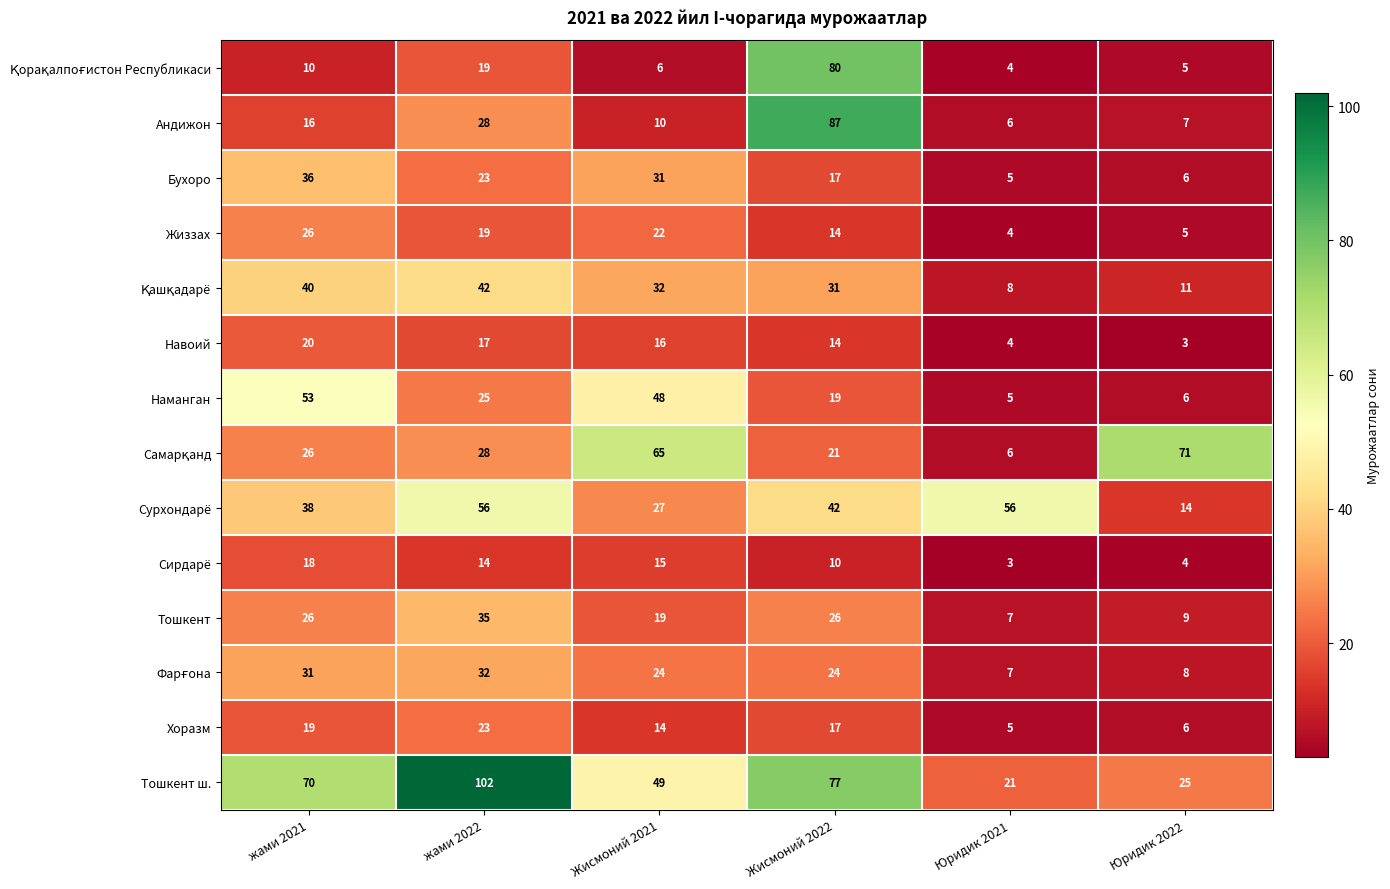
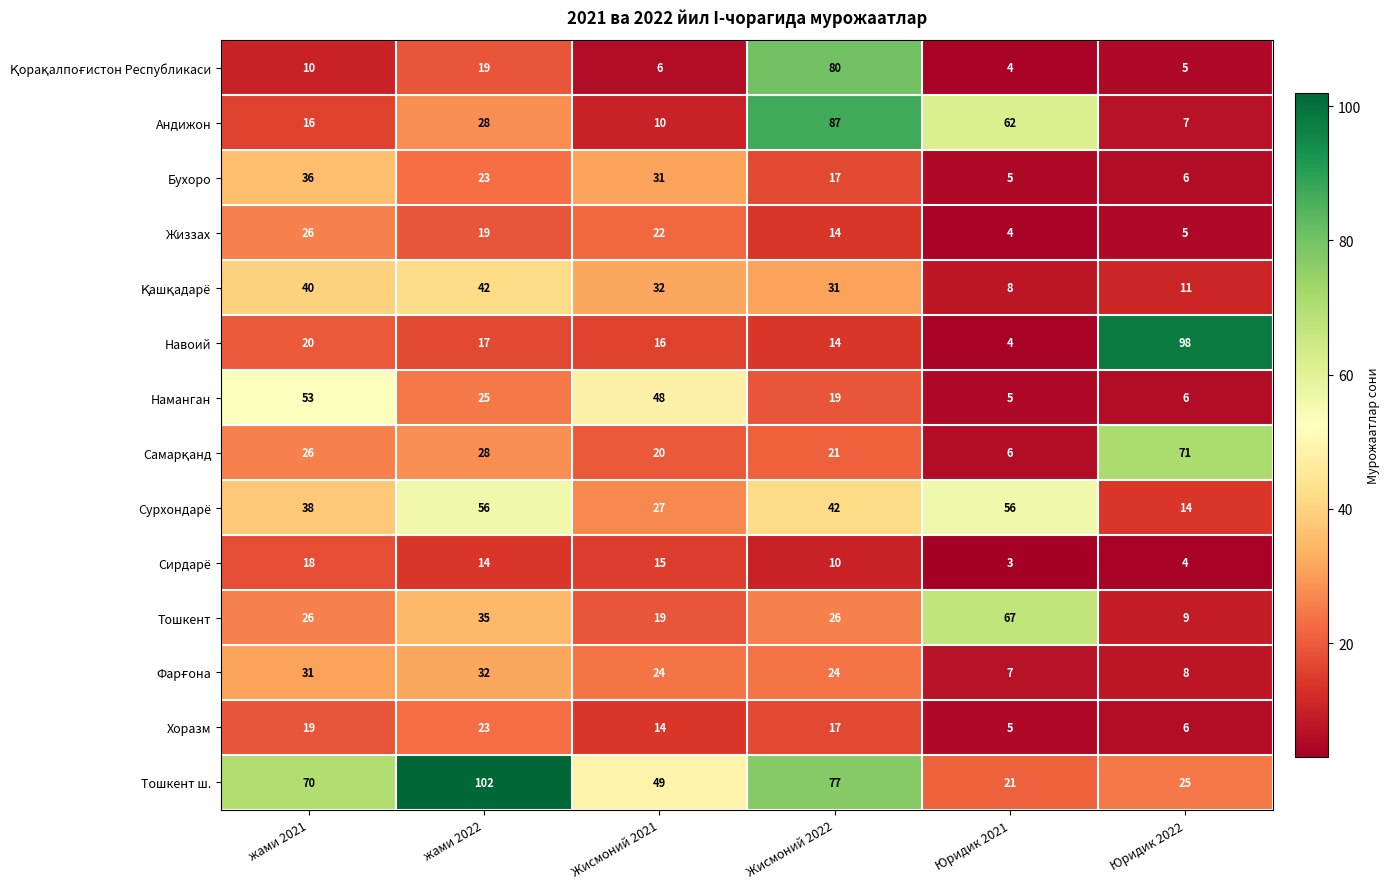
  {
    "Қорақалпоғистон Республикаси": {
      "жами 2021": 10,
      "жами 2022": 19,
      "Жисмоний 2021": 6,
      "Жисмоний 2022": 80,
      "Юридик 2021": 4,
      "Юридик 2022": 5
    },
    "Андижон": {
      "жами 2021": 16,
      "жами 2022": 28,
      "Жисмоний 2021": 10,
      "Жисмоний 2022": 87,
-     "Юридик 2021": 6,
+     "Юридик 2021": 62,
      "Юридик 2022": 7
    },
    "Бухоро": {
      "жами 2021": 36,
      "жами 2022": 23,
      "Жисмоний 2021": 31,
      "Жисмоний 2022": 17,
      "Юридик 2021": 5,
      "Юридик 2022": 6
    },
    "Жиззах": {
      "жами 2021": 26,
      "жами 2022": 19,
      "Жисмоний 2021": 22,
      "Жисмоний 2022": 14,
      "Юридик 2021": 4,
      "Юридик 2022": 5
    },
    "Қашқадарё": {
      "жами 2021": 40,
      "жами 2022": 42,
      "Жисмоний 2021": 32,
      "Жисмоний 2022": 31,
      "Юридик 2021": 8,
      "Юридик 2022": 11
    },
    "Навоий": {
      "жами 2021": 20,
      "жами 2022": 17,
      "Жисмоний 2021": 16,
      "Жисмоний 2022": 14,
      "Юридик 2021": 4,
-     "Юридик 2022": 3
+     "Юридик 2022": 98
    },
    "Наманган": {
      "жами 2021": 53,
      "жами 2022": 25,
      "Жисмоний 2021": 48,
      "Жисмоний 2022": 19,
      "Юридик 2021": 5,
      "Юридик 2022": 6
    },
    "Самарқанд": {
      "жами 2021": 26,
      "жами 2022": 28,
-     "Жисмоний 2021": 65,
+     "Жисмоний 2021": 20,
      "Жисмоний 2022": 21,
      "Юридик 2021": 6,
      "Юридик 2022": 71
    },
    "Сурхондарё": {
      "жами 2021": 38,
      "жами 2022": 56,
      "Жисмоний 2021": 27,
      "Жисмоний 2022": 42,
      "Юридик 2021": 56,
      "Юридик 2022": 14
    },
    "Сирдарё": {
      "жами 2021": 18,
      "жами 2022": 14,
      "Жисмоний 2021": 15,
      "Жисмоний 2022": 10,
      "Юридик 2021": 3,
      "Юридик 2022": 4
    },
    "Тошкент": {
      "жами 2021": 26,
      "жами 2022": 35,
      "Жисмоний 2021": 19,
      "Жисмоний 2022": 26,
-     "Юридик 2021": 7,
+     "Юридик 2021": 67,
      "Юридик 2022": 9
    },
    "Фарғона": {
      "жами 2021": 31,
      "жами 2022": 32,
      "Жисмоний 2021": 24,
      "Жисмоний 2022": 24,
      "Юридик 2021": 7,
      "Юридик 2022": 8
    },
    "Хоразм": {
      "жами 2021": 19,
      "жами 2022": 23,
      "Жисмоний 2021": 14,
      "Жисмоний 2022": 17,
      "Юридик 2021": 5,
      "Юридик 2022": 6
    },
    "Тошкент ш.": {
      "жами 2021": 70,
      "жами 2022": 102,
      "Жисмоний 2021": 49,
      "Жисмоний 2022": 77,
      "Юридик 2021": 21,
      "Юридик 2022": 25
    }
  }
